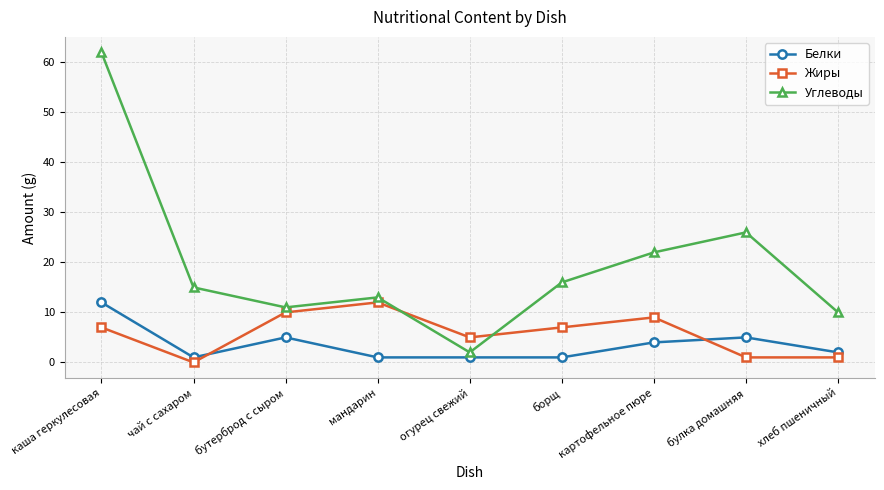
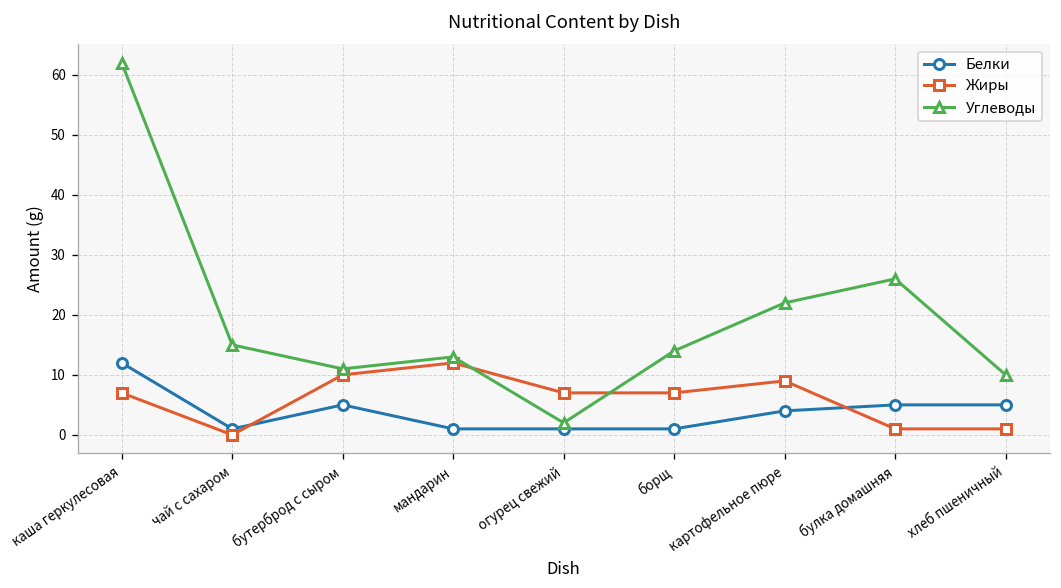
  {
    "Белки": {
      "каша геркулесовая": 12,
      "чай с сахаром": 1,
      "бутерброд с сыром": 5,
      "мандарин": 1,
      "огурец свежий": 1,
      "борщ": 1,
      "картофельное пюре": 4,
      "булка домашняя": 5,
-     "хлеб пшеничный": 2
+     "хлеб пшеничный": 5
    },
    "Жиры": {
      "каша геркулесовая": 7,
      "чай с сахаром": 0,
      "бутерброд с сыром": 10,
      "мандарин": 12,
-     "огурец свежий": 5,
+     "огурец свежий": 7,
      "борщ": 7,
      "картофельное пюре": 9,
      "булка домашняя": 1,
      "хлеб пшеничный": 1
    },
    "Углеводы": {
      "каша геркулесовая": 62,
      "чай с сахаром": 15,
      "бутерброд с сыром": 11,
      "мандарин": 13,
      "огурец свежий": 2,
-     "борщ": 16,
+     "борщ": 14,
      "картофельное пюре": 22,
      "булка домашняя": 26,
      "хлеб пшеничный": 10
    }
  }
